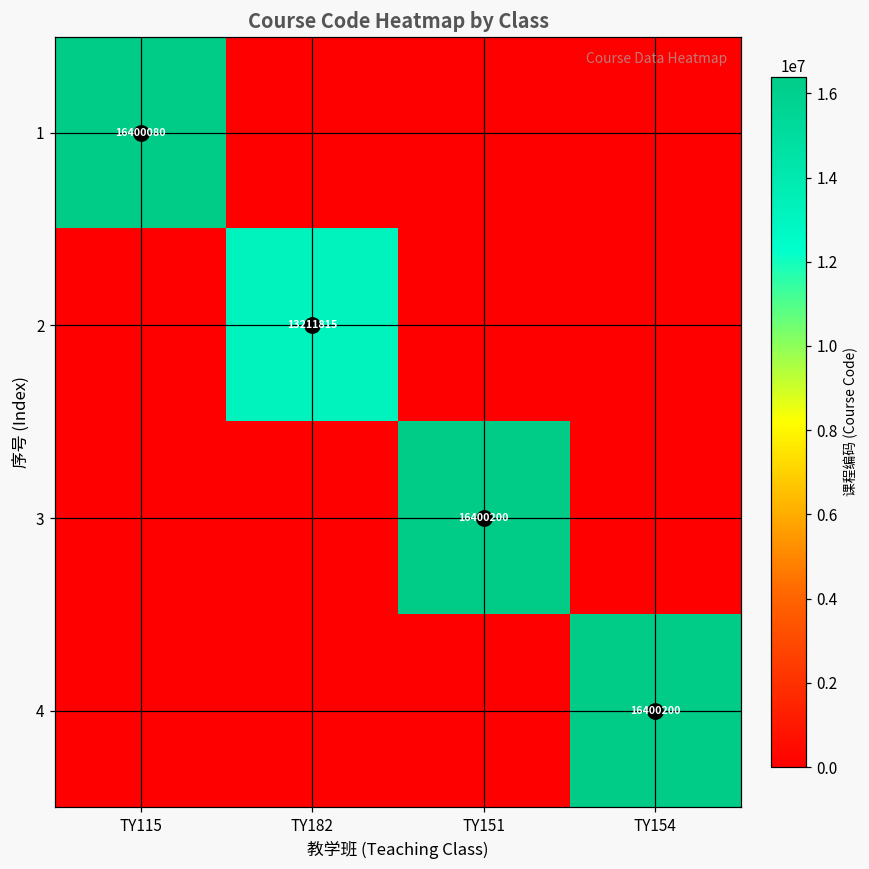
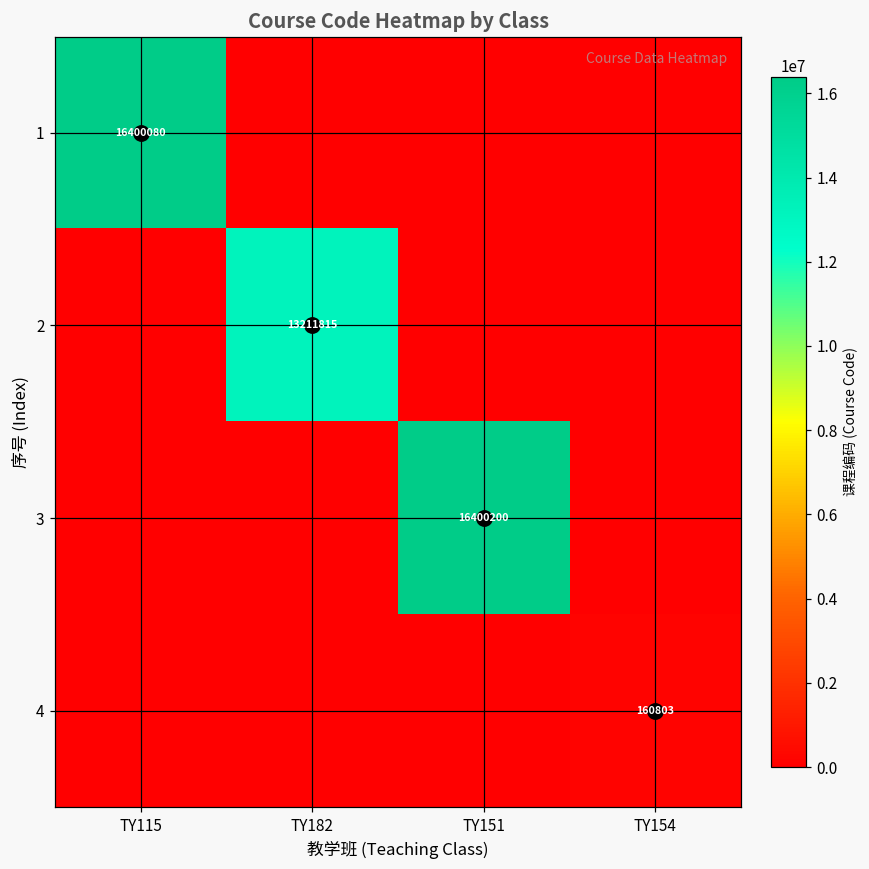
  {
    "4": {
-     "TY154": 16400200
+     "TY154": 160803
    }
  }
